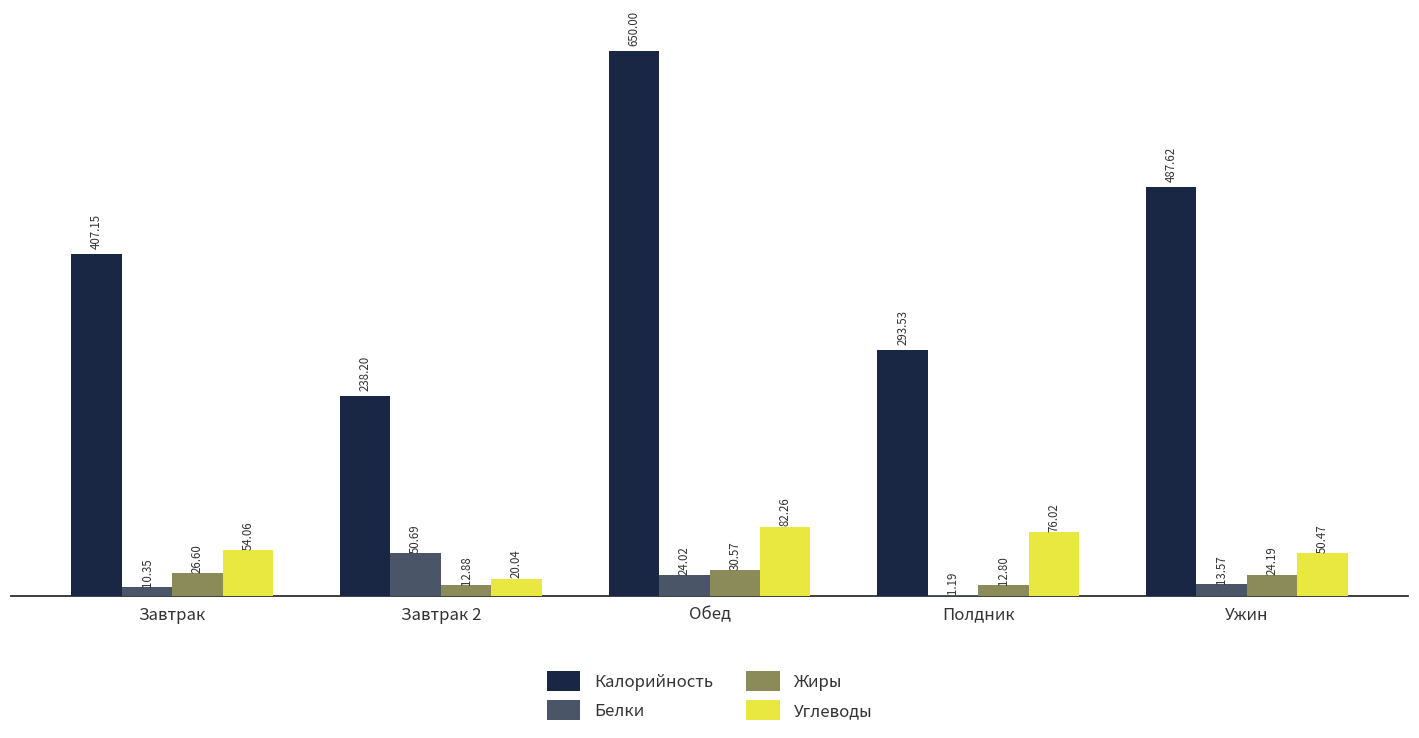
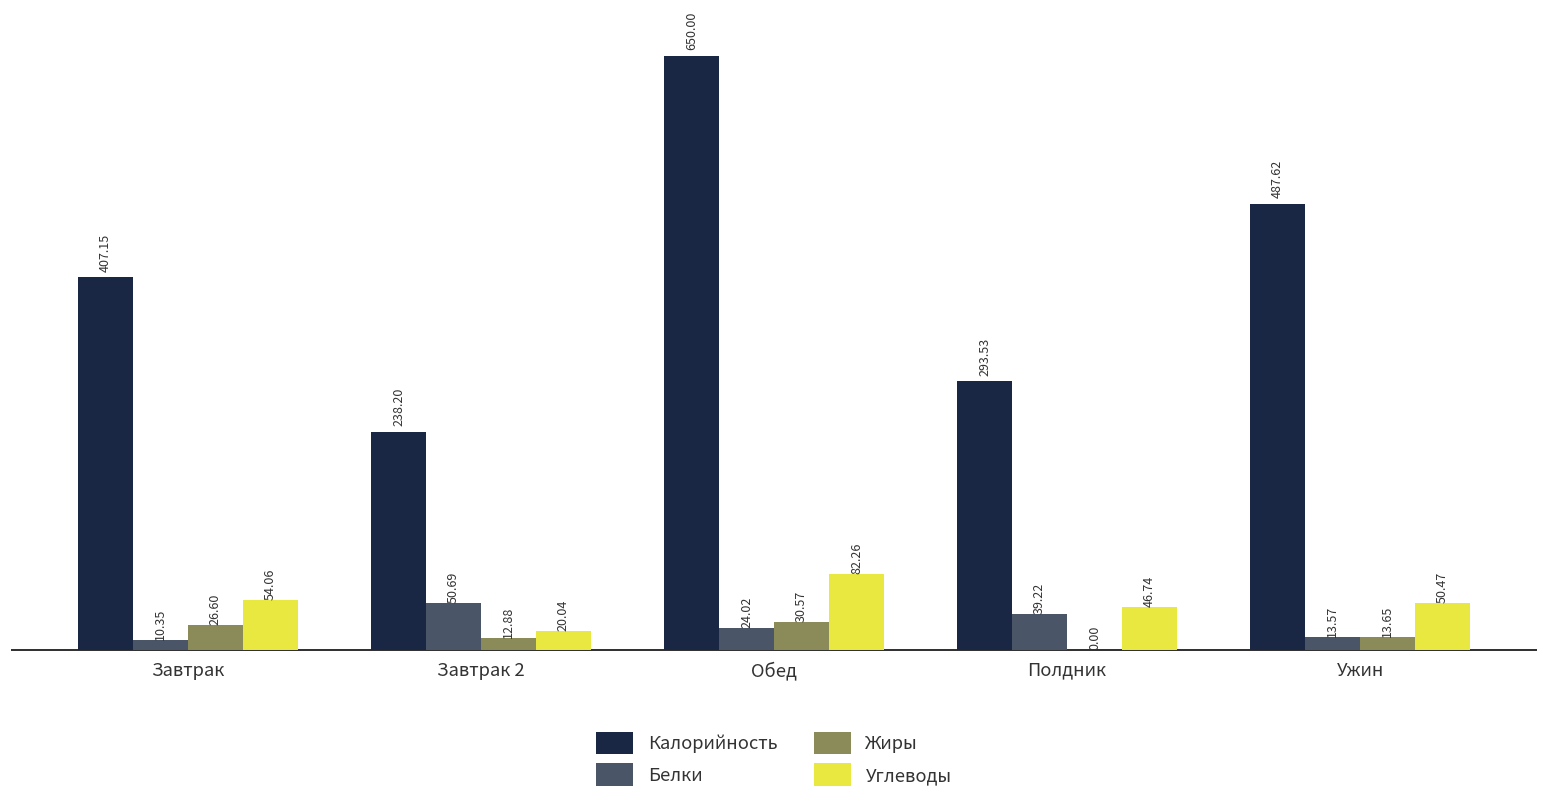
  {
    "Калорийность": {
      "Завтрак": 407.15,
      "Завтрак 2": 238.20,
      "Обед": 650.00,
      "Полдник": 293.53,
      "Ужин": 487.62
    },
    "Белки": {
      "Завтрак": 10.35,
      "Завтрак 2": 50.69,
      "Обед": 24.02,
-     "Полдник": 1.19,
+     "Полдник": 39.22,
      "Ужин": 13.57
    },
    "Жиры": {
      "Завтрак": 26.60,
      "Завтрак 2": 12.88,
      "Обед": 30.57,
-     "Полдник": 12.80,
-     "Ужин": 24.19
+     "Полдник": 0.00,
+     "Ужин": 13.65
    },
    "Углеводы": {
      "Завтрак": 54.06,
      "Завтрак 2": 20.04,
      "Обед": 82.26,
-     "Полдник": 76.02,
+     "Полдник": 46.74,
      "Ужин": 50.47
    }
  }
